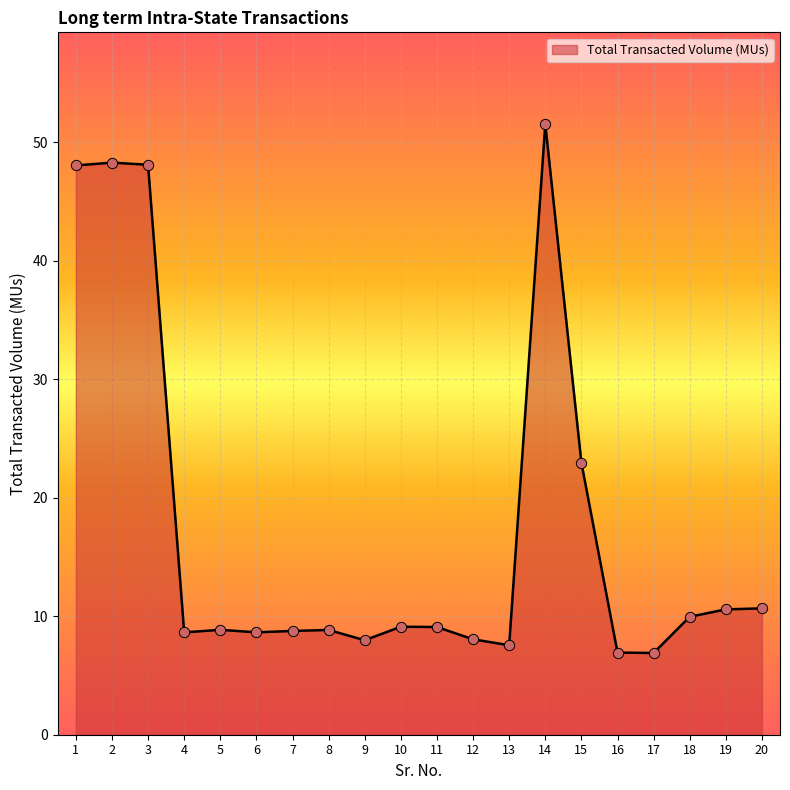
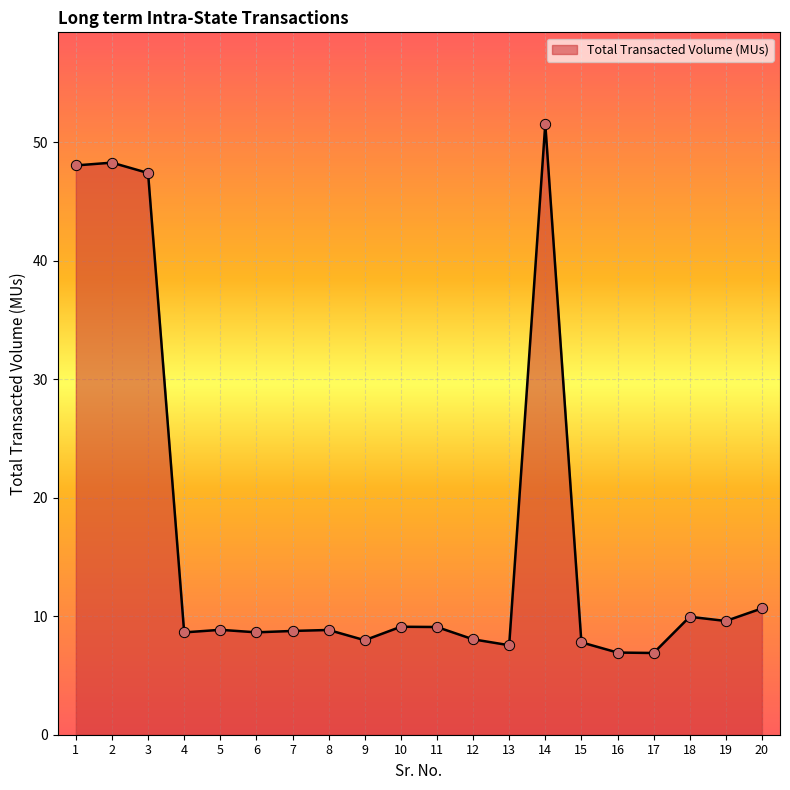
  {
    "1": 48.0,
    "2": 48.3,
-   "3": 48.1,
+   "3": 47.4,
    "4": 8.6,
    "5": 8.9,
    "6": 8.6,
    "7": 8.8,
    "8": 8.8,
    "9": 8.0,
    "10": 9.1,
    "11": 9.1,
    "12": 8.1,
    "13": 7.6,
    "14": 51.5,
-   "15": 23.0,
+   "15": 7.8,
    "16": 6.9,
    "17": 6.9,
    "18": 10.0,
-   "19": 10.6,
+   "19": 9.6,
    "20": 10.7
  }
